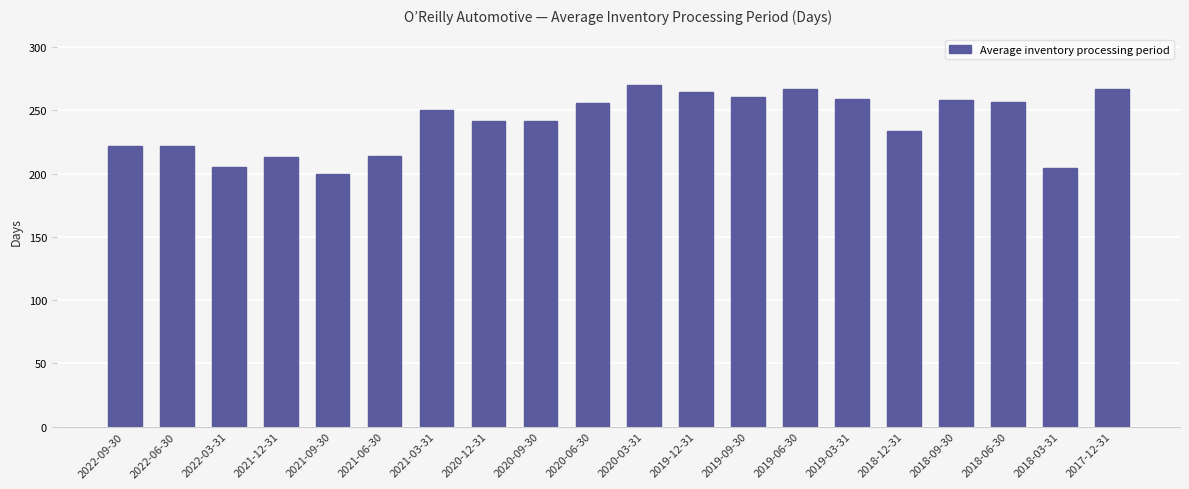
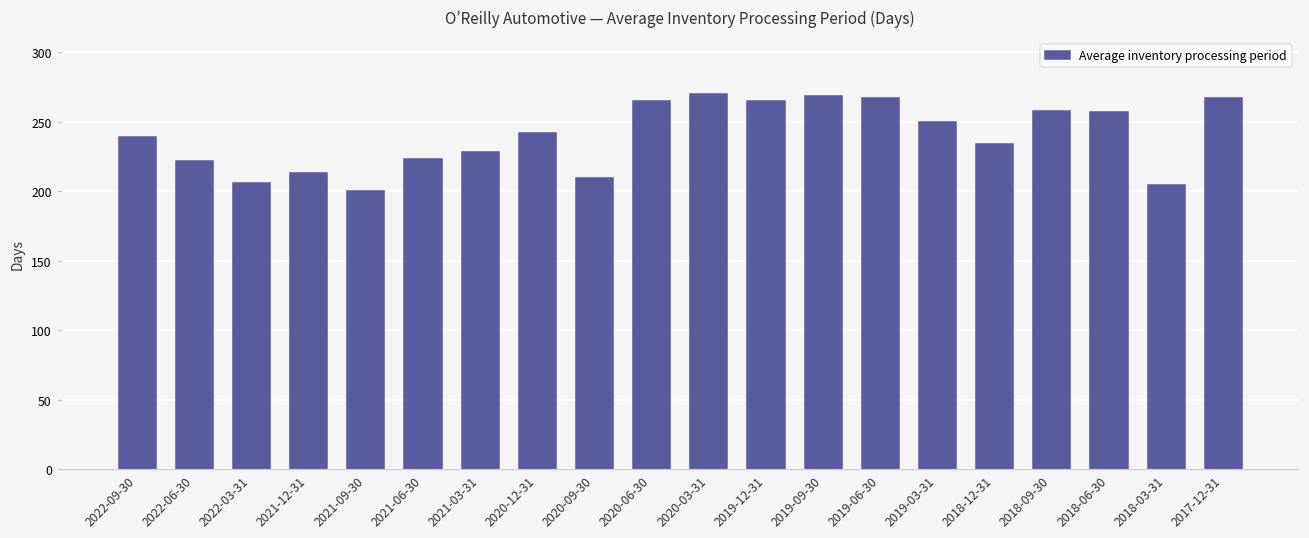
  {
-   "2022-09-30": 222,
+   "2022-09-30": 239,
    "2022-06-30": 222,
    "2022-03-31": 206,
    "2021-12-31": 213,
    "2021-09-30": 200,
-   "2021-06-30": 214,
-   "2021-03-31": 250,
+   "2021-06-30": 223,
+   "2021-03-31": 228,
    "2020-12-31": 242,
-   "2020-09-30": 242,
-   "2020-06-30": 256,
+   "2020-09-30": 210,
+   "2020-06-30": 265,
    "2020-03-31": 270,
    "2019-12-31": 265,
-   "2019-09-30": 261,
+   "2019-09-30": 268,
    "2019-06-30": 267,
-   "2019-03-31": 259,
+   "2019-03-31": 250,
    "2018-12-31": 234,
    "2018-09-30": 258,
    "2018-06-30": 257,
    "2018-03-31": 204,
    "2017-12-31": 267
  }
